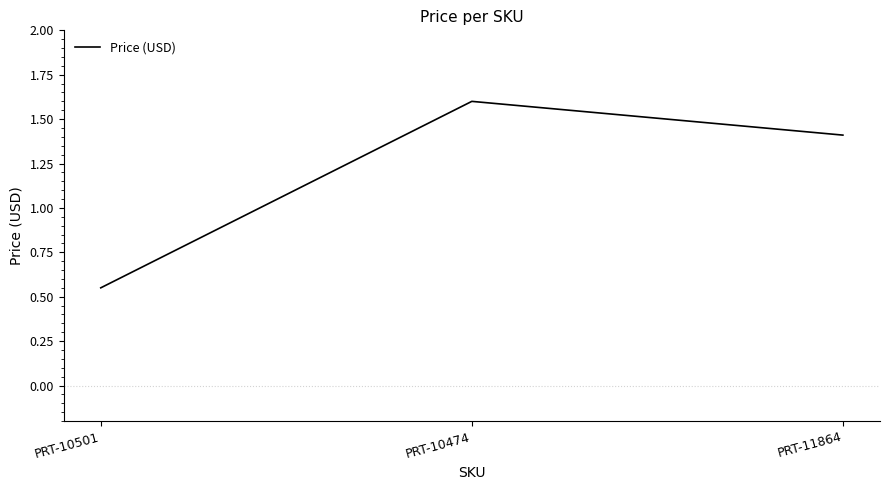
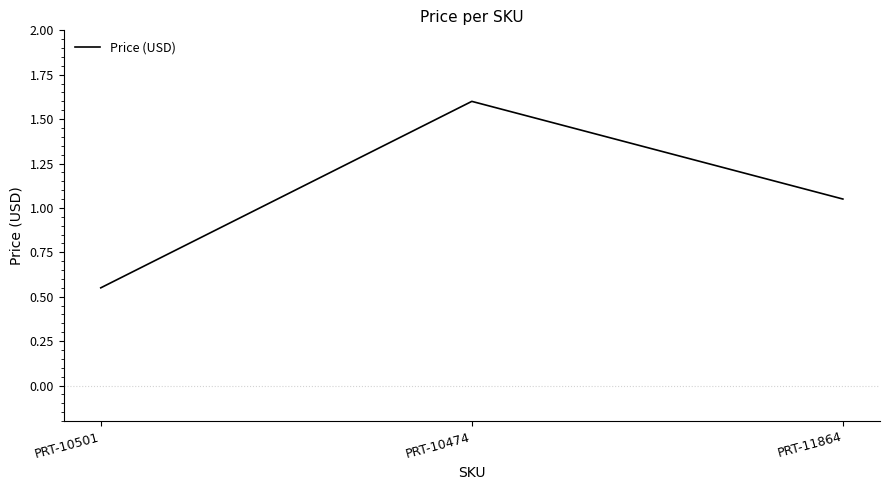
  {
    "PRT-10501": 0.55,
    "PRT-10474": 1.60,
-   "PRT-11864": 1.41
+   "PRT-11864": 1.05
  }
